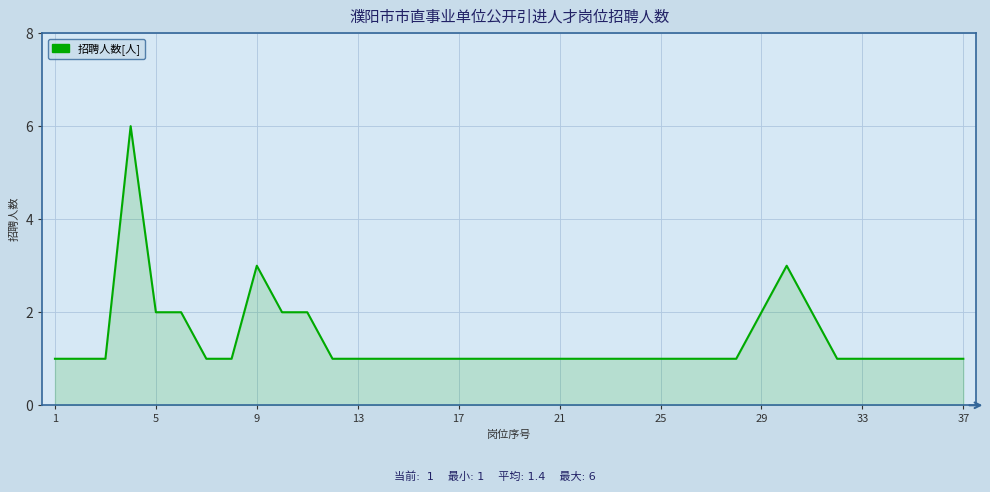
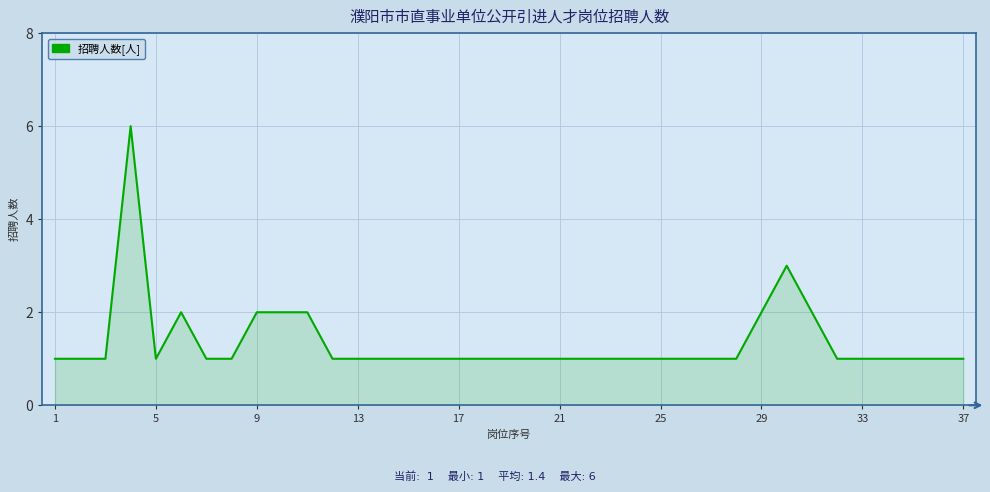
  {
    "1": 1,
-   "5": 2,
-   "9": 3,
+   "5": 1,
+   "9": 2,
    "13": 1,
    "17": 1,
    "21": 1,
    "25": 1,
    "29": 2,
    "33": 1,
    "37": 1
  }
